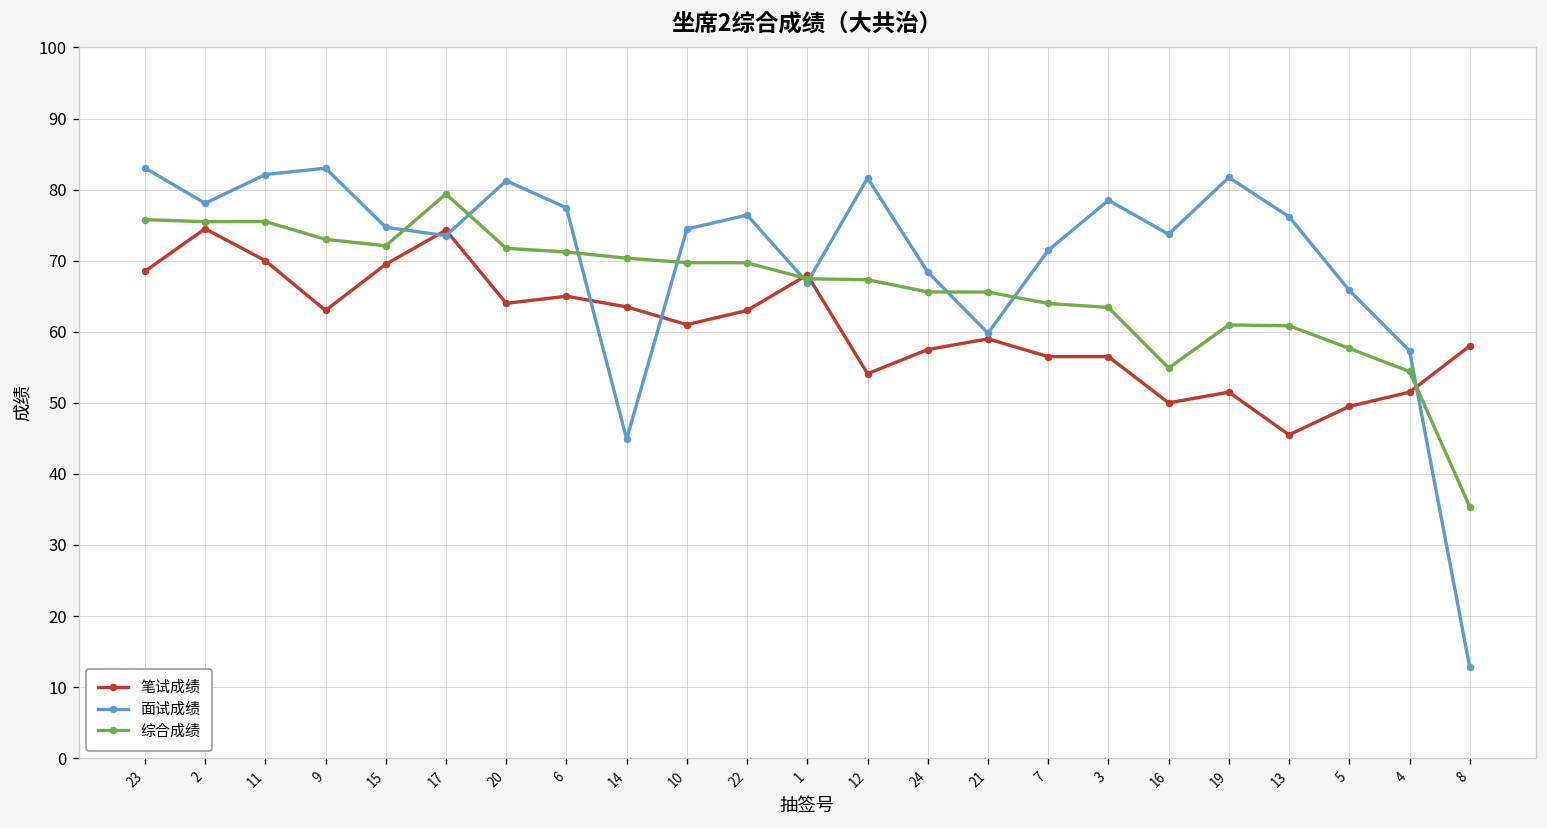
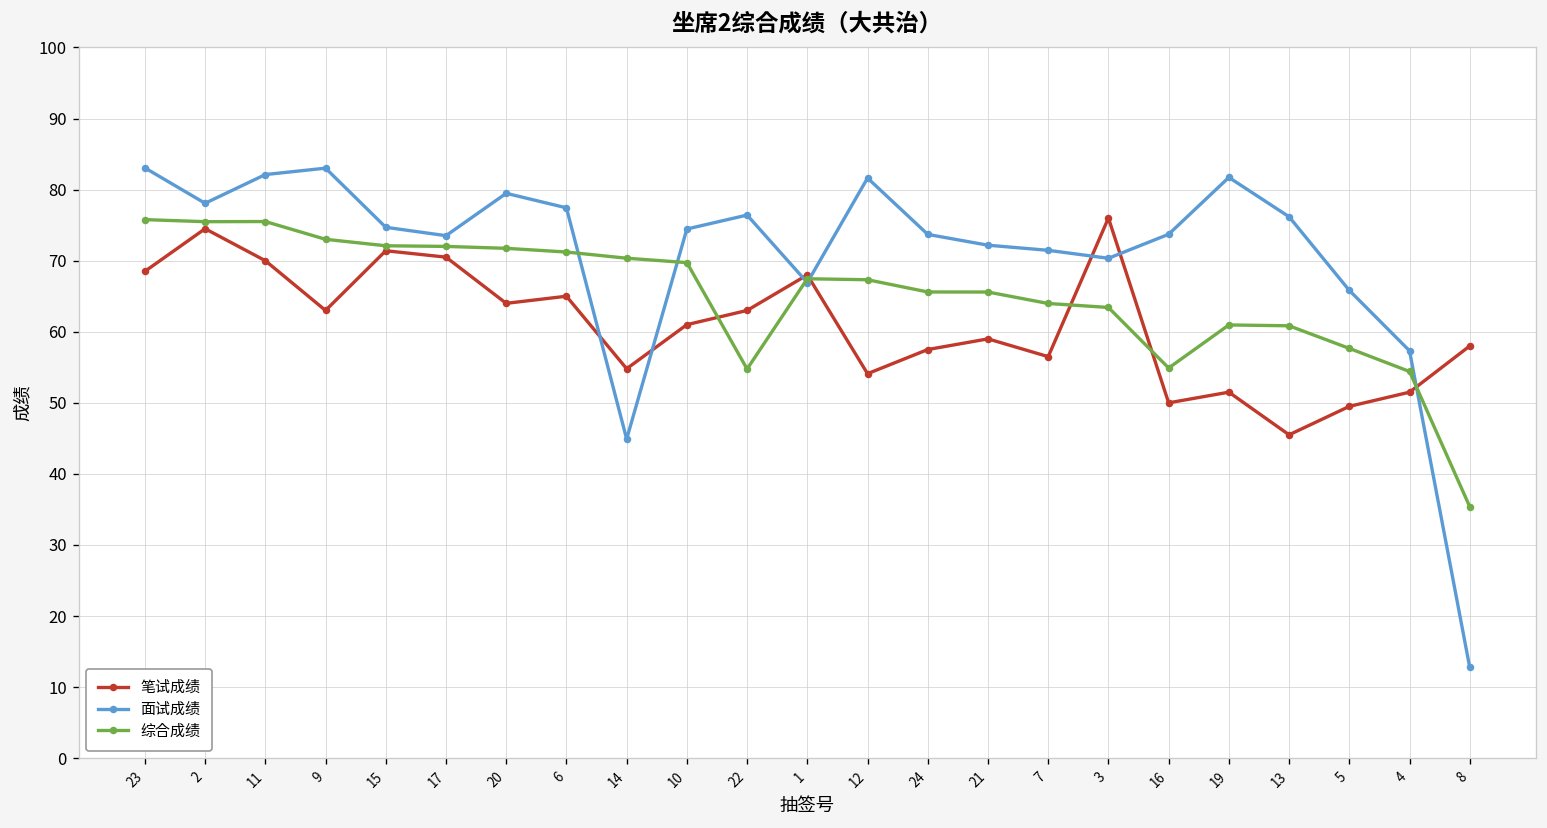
  {
    "笔试成绩": {
      "23": 69,
      "2": 75,
      "11": 70,
      "9": 63,
-     "15": 70,
-     "17": 74,
+     "15": 71,
+     "17": 71,
      "20": 64,
      "6": 65,
-     "14": 64,
+     "14": 55,
      "10": 61,
      "22": 63,
      "1": 68,
      "12": 54,
      "24": 58,
      "21": 59,
      "7": 57,
-     "3": 57,
+     "3": 76,
      "16": 50,
      "19": 52,
      "13": 46,
      "5": 50,
      "4": 52,
      "8": 58
    },
    "面试成绩": {
      "23": 83,
      "2": 78,
      "11": 82,
      "9": 83,
      "15": 75,
      "17": 74,
-     "20": 81,
+     "20": 79,
      "6": 77,
      "14": 45,
      "10": 74,
      "22": 76,
      "1": 67,
      "12": 82,
-     "24": 68,
-     "21": 60,
+     "24": 74,
+     "21": 72,
      "7": 71,
-     "3": 79,
+     "3": 70,
      "16": 74,
      "19": 82,
      "13": 76,
      "5": 66,
      "4": 57,
      "8": 13
    },
    "综合成绩": {
      "23": 76,
      "2": 75,
      "11": 76,
      "9": 73,
      "15": 72,
-     "17": 79,
+     "17": 72,
      "20": 72,
      "6": 71,
      "14": 70,
      "10": 70,
-     "22": 70,
+     "22": 55,
      "1": 67,
      "12": 67,
      "24": 66,
      "21": 66,
      "7": 64,
      "3": 63,
      "16": 55,
      "19": 61,
      "13": 61,
      "5": 58,
      "4": 54,
      "8": 35
    }
  }
